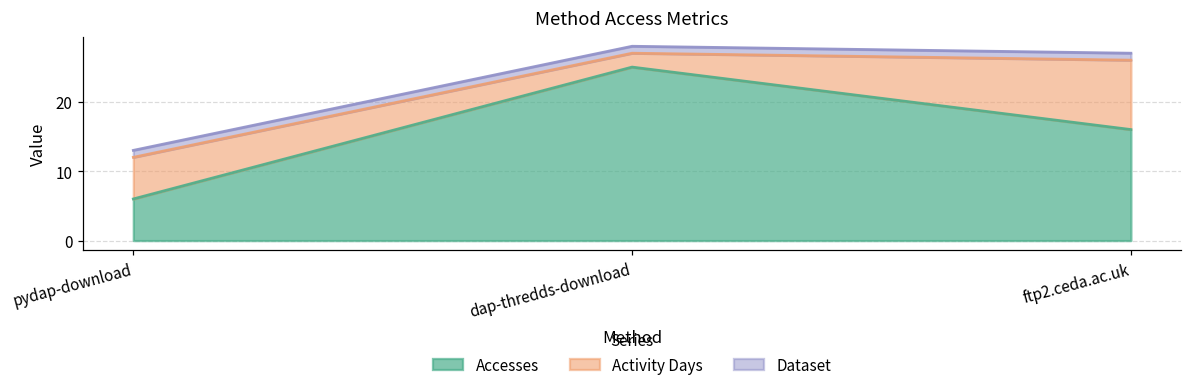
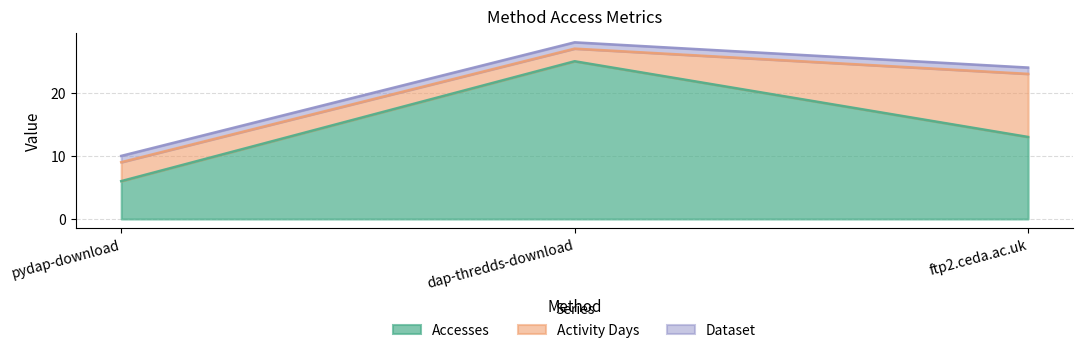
  {
    "Accesses": {
      "pydap-download": 6,
      "dap-thredds-download": 25,
-     "ftp2.ceda.ac.uk": 16
+     "ftp2.ceda.ac.uk": 13
    },
    "Activity Days": {
-     "pydap-download": 6,
+     "pydap-download": 3,
      "dap-thredds-download": 2,
      "ftp2.ceda.ac.uk": 10
    },
    "Dataset": {
      "pydap-download": 1,
      "dap-thredds-download": 1,
      "ftp2.ceda.ac.uk": 1
    }
  }
